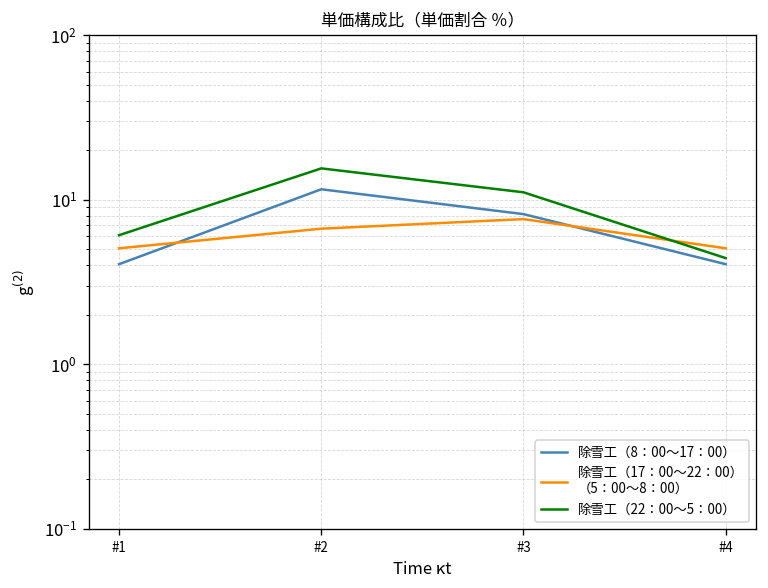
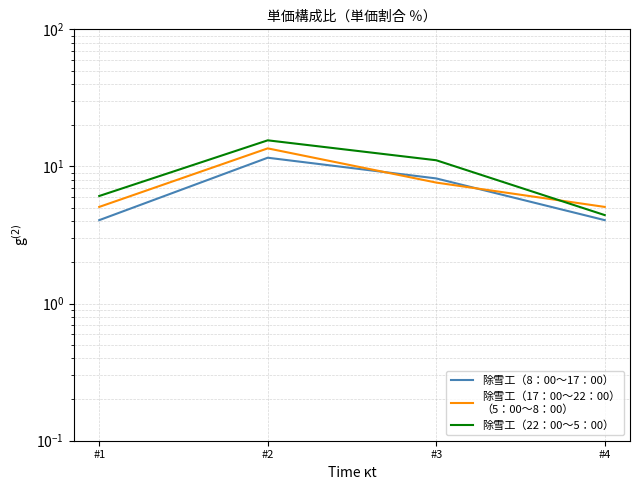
  {
    "除雪工（8：00～17：00）": {
      "#1": 4,
      "#2": 12,
      "#3": 8,
      "#4": 4
    },
    "除雪工（17：00～22：00） （5：00～8：00）": {
      "#1": 5,
-     "#2": 7,
+     "#2": 14,
      "#3": 8,
      "#4": 5
    },
    "除雪工（22：00～5：00）": {
      "#1": 6,
      "#2": 16,
      "#3": 11,
      "#4": 4.4
    }
  }
